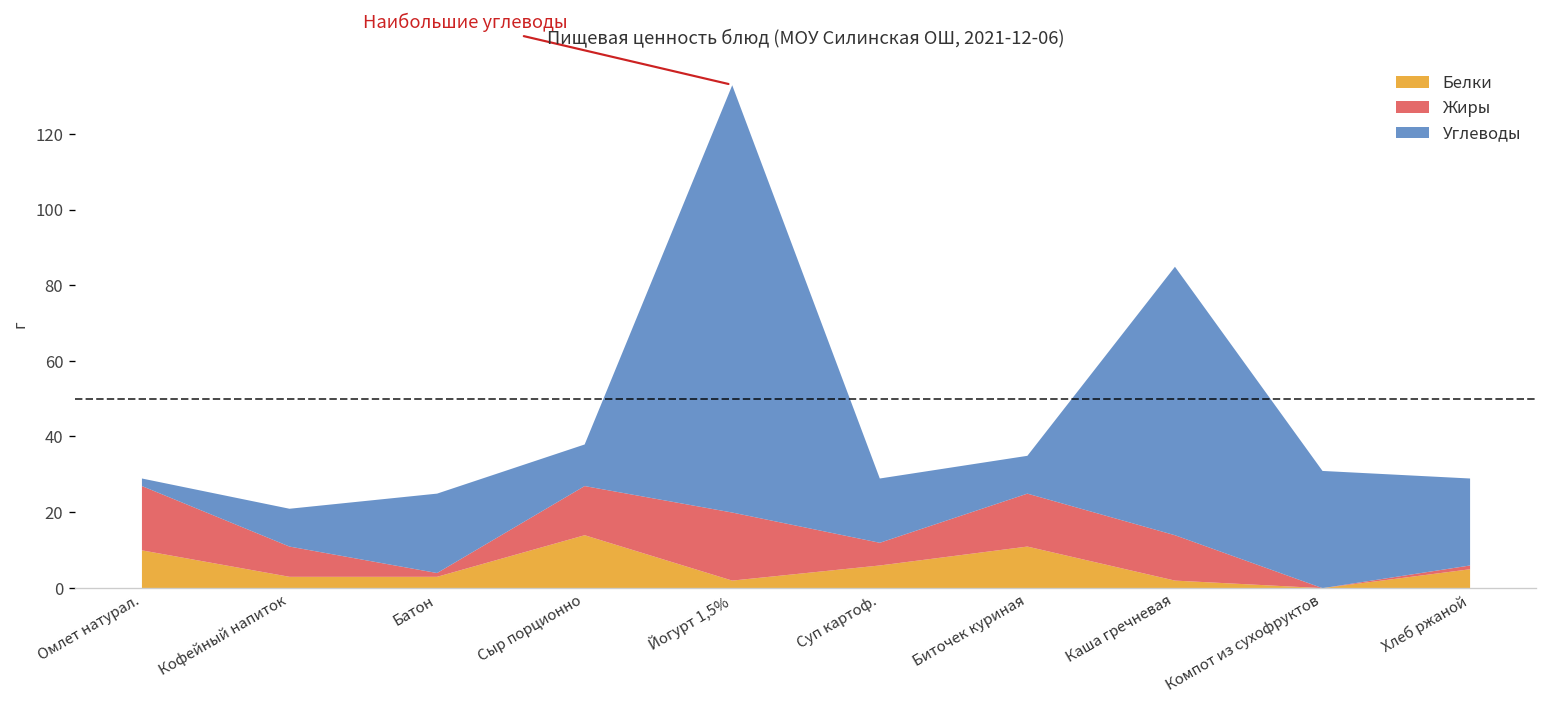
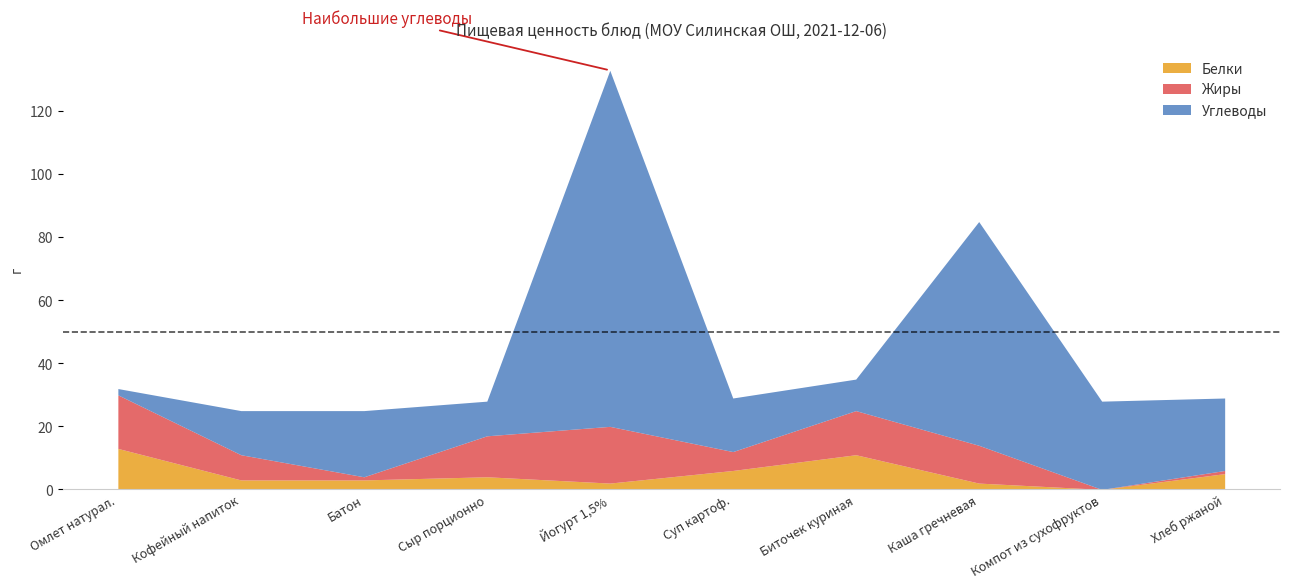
  {
    "Белки": {
-     "Омлет натурал.": 10,
+     "Омлет натурал.": 13,
      "Кофейный напиток": 3,
      "Батон": 3,
-     "Сыр порционно": 14,
+     "Сыр порционно": 4,
      "Йогурт 1,5%": 2,
      "Суп картоф.": 6,
      "Биточек куриная": 11,
      "Каша гречневая": 2,
      "Хлеб ржаной": 5
    },
    "Жиры": {
      "Омлет натурал.": 17,
      "Кофейный напиток": 8,
      "Батон": 1,
      "Сыр порционно": 13,
      "Йогурт 1,5%": 18,
      "Суп картоф.": 6,
      "Биточек куриная": 14,
      "Каша гречневая": 12,
      "Хлеб ржаной": 1
    },
    "Углеводы": {
      "Омлет натурал.": 2,
-     "Кофейный напиток": 10,
+     "Кофейный напиток": 14,
      "Батон": 21,
      "Сыр порционно": 11,
      "Йогурт 1,5%": 113,
      "Суп картоф.": 17,
      "Биточек куриная": 10,
      "Каша гречневая": 71,
-     "Компот из сухофруктов": 31,
+     "Компот из сухофруктов": 28,
      "Хлеб ржаной": 23
    }
  }
